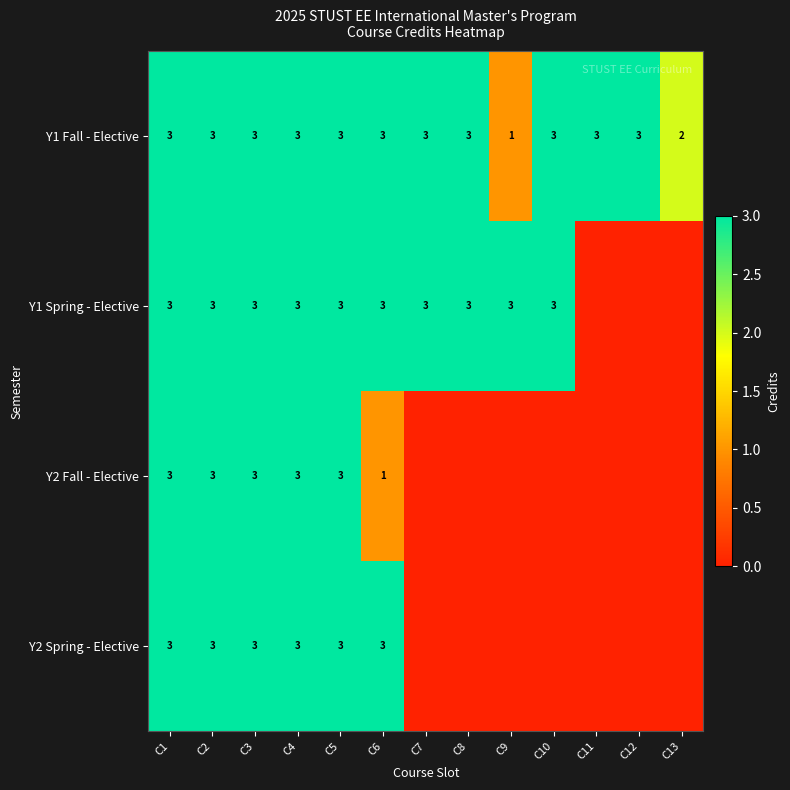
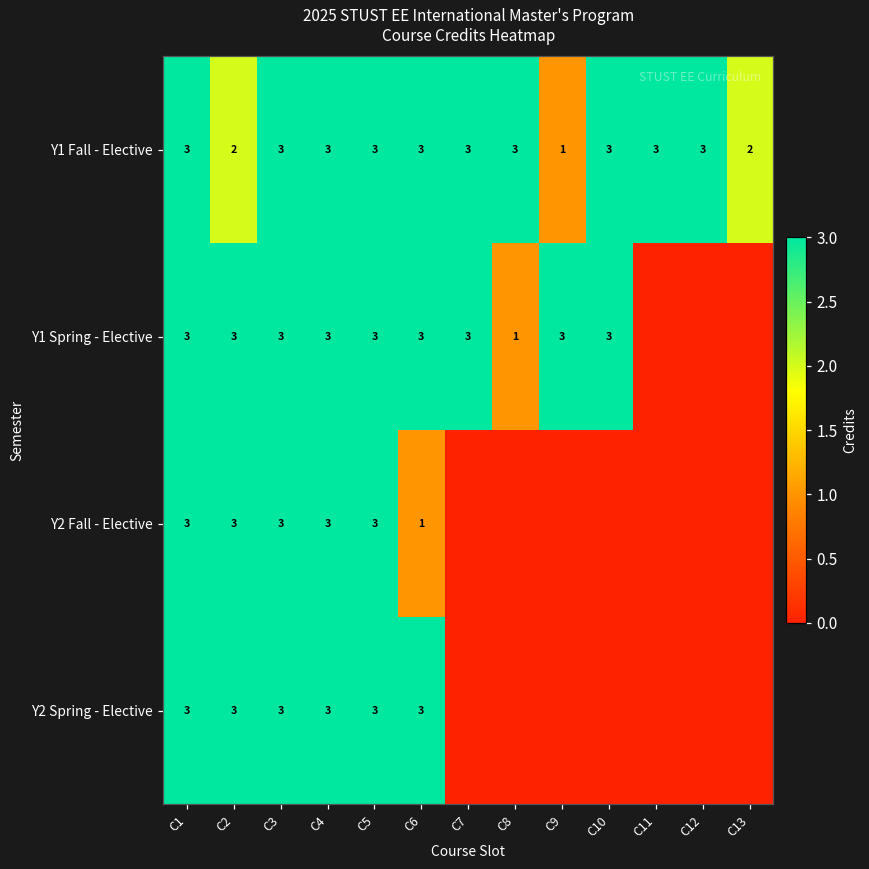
  {
    "Y1 Fall - Elective": {
      "C1": 3,
-     "C2": 3,
+     "C2": 2,
      "C3": 3,
      "C4": 3,
      "C5": 3,
      "C6": 3,
      "C7": 3,
      "C8": 3,
      "C9": 1,
      "C10": 3,
      "C11": 3,
      "C13": 2
    },
    "Y1 Spring - Elective": {
      "C1": 3,
      "C2": 3,
      "C3": 3,
      "C4": 3,
      "C5": 3,
      "C6": 3,
      "C7": 3,
-     "C8": 3,
+     "C8": 1,
      "C9": 3,
      "C10": 3
    },
    "Y2 Fall - Elective": {
      "C1": 3,
      "C2": 3,
      "C3": 3,
      "C4": 3,
      "C5": 3,
      "C6": 1
    },
    "Y2 Spring - Elective": {
      "C1": 3,
      "C2": 3,
      "C3": 3,
      "C4": 3,
      "C5": 3,
      "C6": 3
    }
  }
